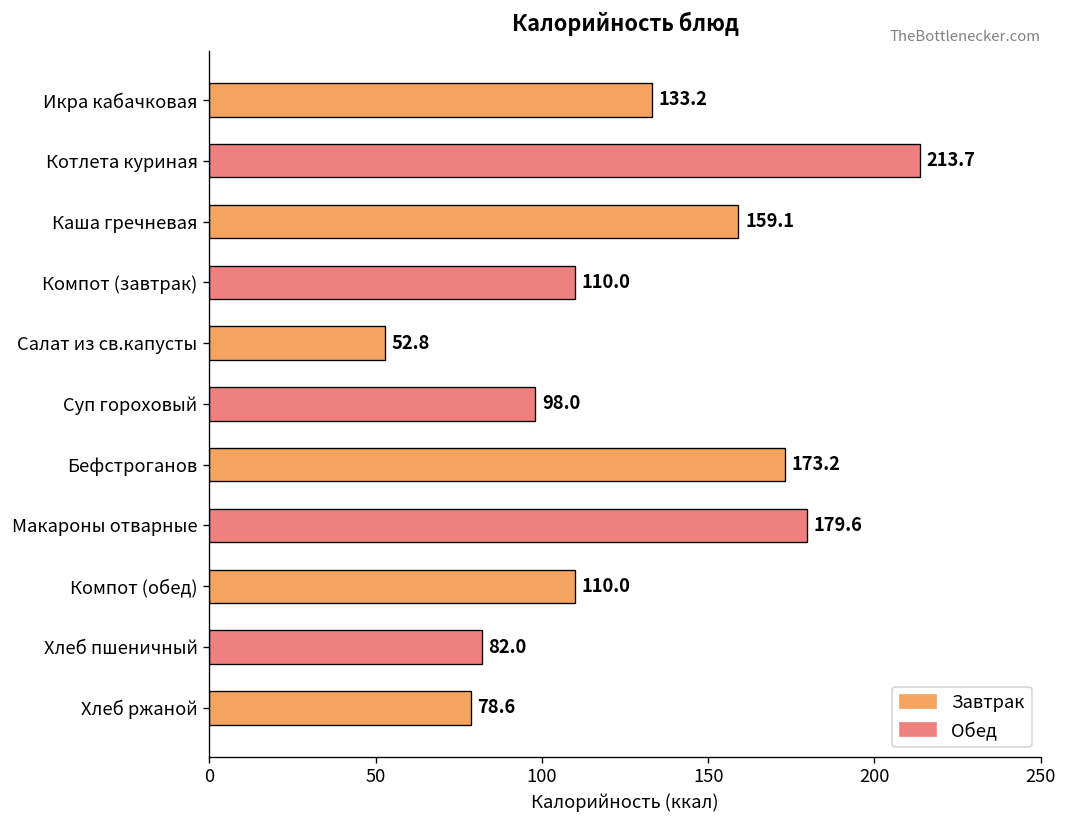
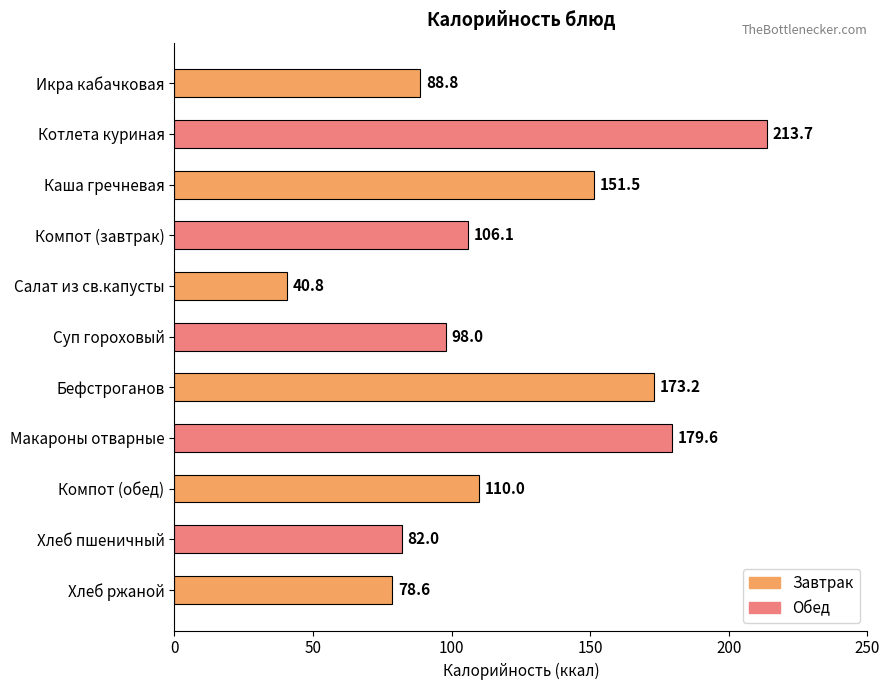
  {
-   "Икра кабачковая": 133.2,
+   "Икра кабачковая": 88.8,
    "Котлета куриная": 213.7,
-   "Каша гречневая": 159.1,
-   "Компот (завтрак)": 110.0,
-   "Салат из св.капусты": 52.8,
+   "Каша гречневая": 151.5,
+   "Компот (завтрак)": 106.1,
+   "Салат из св.капусты": 40.8,
    "Суп гороховый": 98.0,
    "Бефстроганов": 173.2,
    "Макароны отварные": 179.6,
    "Компот (обед)": 110.0,
    "Хлеб пшеничный": 82.0,
    "Хлеб ржаной": 78.6
  }
